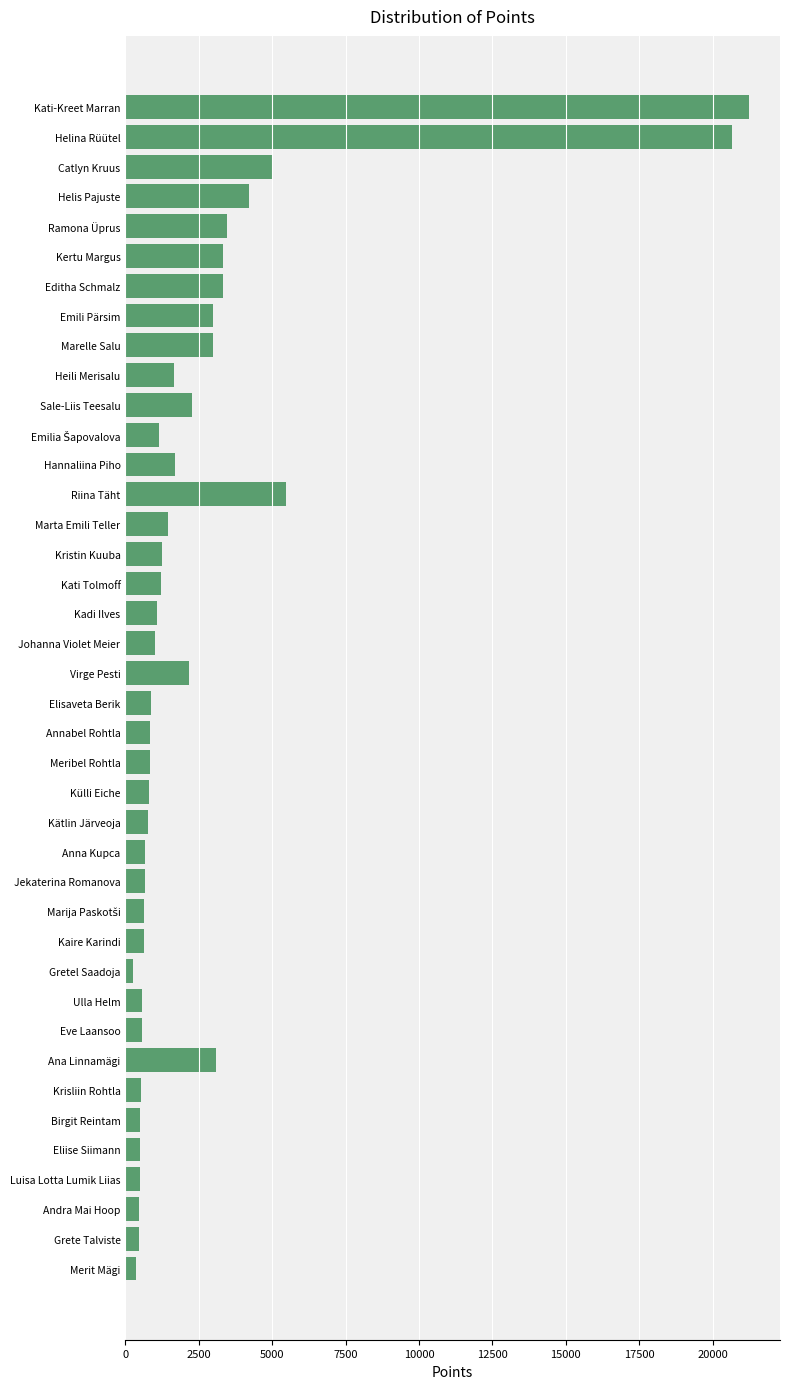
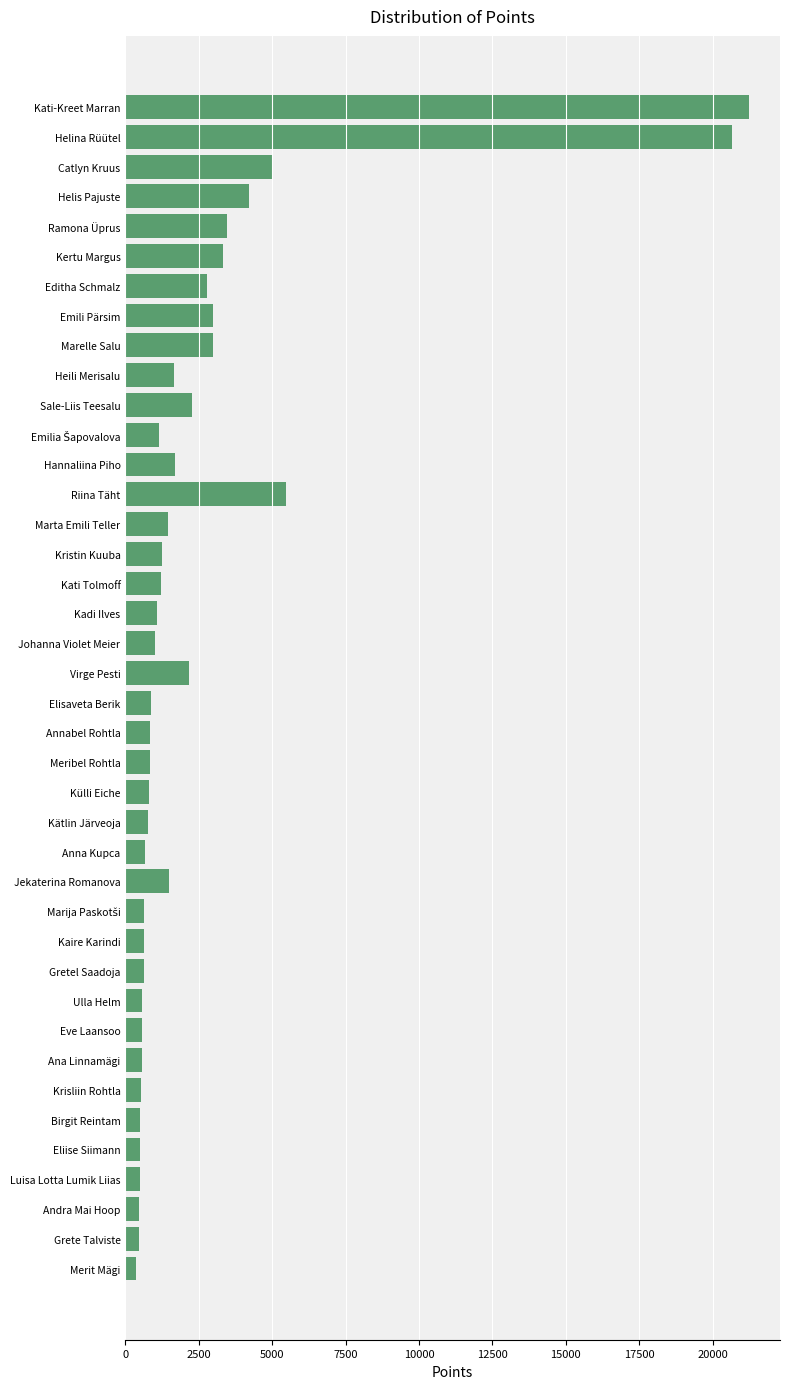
  {
    "Kati-Kreet Marran": 21200,
    "Helina Rüütel": 20700,
    "Catlyn Kruus": 5000,
    "Helis Pajuste": 4200,
    "Ramona Üprus": 3500,
    "Kertu Margus": 3300,
-   "Editha Schmalz": 3300,
+   "Editha Schmalz": 2800,
    "Emili Pärsim": 3000,
    "Marelle Salu": 3000,
    "Heili Merisalu": 1700,
    "Sale-Liis Teesalu": 2300,
    "Emilia Šapovalova": 1100,
    "Hannaliina Piho": 1700,
    "Riina Täht": 5500,
    "Marta Emili Teller": 1400,
    "Kristin Kuuba": 1200,
    "Kati Tolmoff": 1200,
    "Kadi Ilves": 1100,
    "Johanna Violet Meier": 1000,
    "Virge Pesti": 2200,
    "Elisaveta Berik": 900,
    "Annabel Rohtla": 800,
    "Meribel Rohtla": 800,
    "Külli Eiche": 800,
    "Kätlin Järveoja": 800,
    "Anna Kupca": 700,
-   "Jekaterina Romanova": 700,
+   "Jekaterina Romanova": 1500,
    "Marija Paskotši": 700,
    "Kaire Karindi": 600,
-   "Gretel Saadoja": 300,
+   "Gretel Saadoja": 600,
    "Ulla Helm": 600,
    "Eve Laansoo": 600,
-   "Ana Linnamägi": 3100,
+   "Ana Linnamägi": 600,
    "Krisliin Rohtla": 500,
    "Birgit Reintam": 500,
    "Eliise Siimann": 500,
    "Luisa Lotta Lumik Liias": 500,
    "Andra Mai Hoop": 500,
    "Grete Talviste": 500,
    "Merit Mägi": 400
  }
